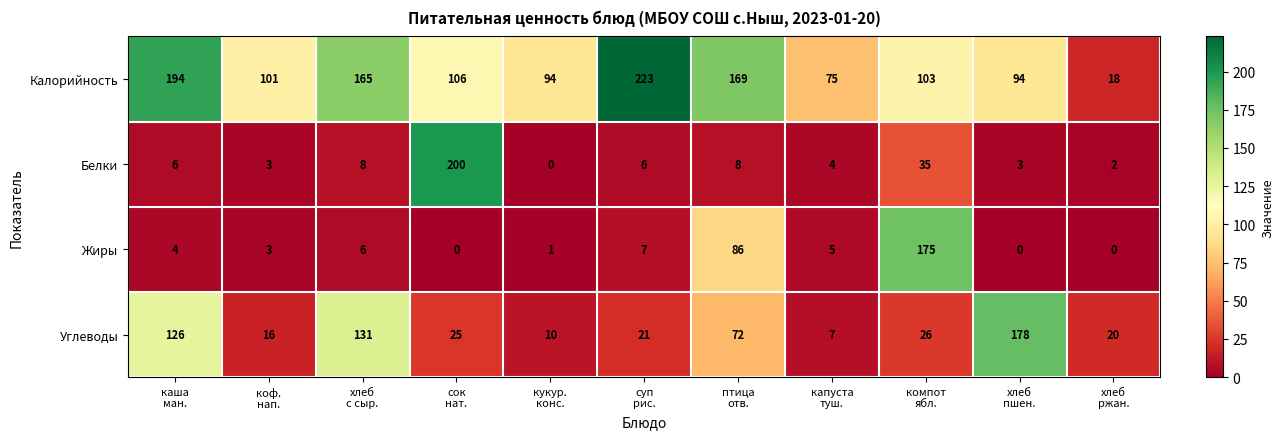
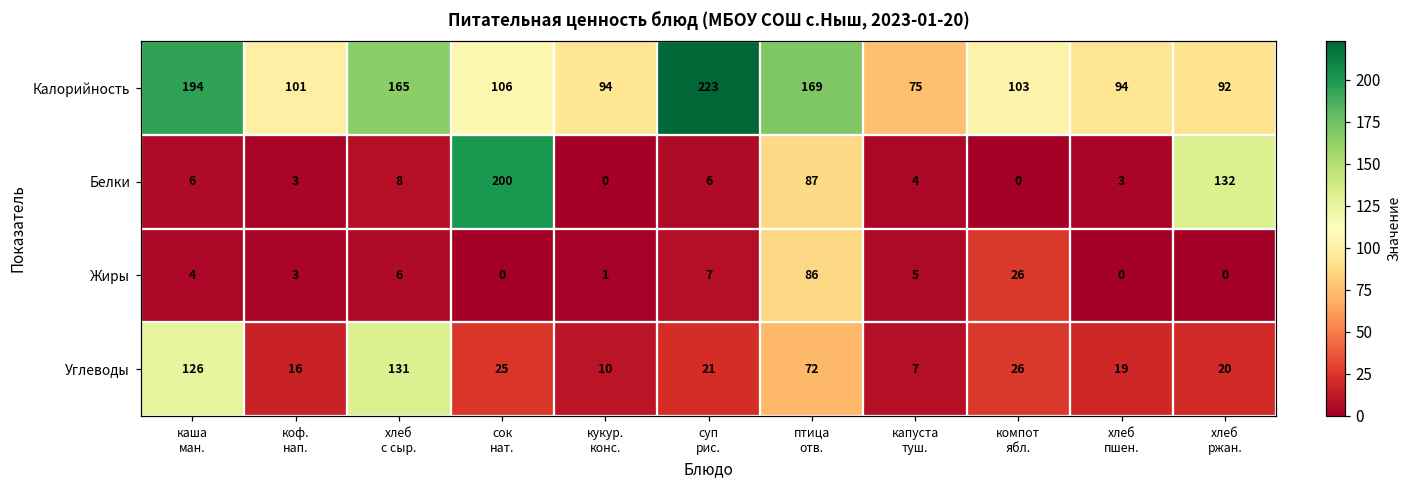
  {
    "Калорийность": {
      "каша ман.": 194,
      "коф. нап.": 101,
      "хлеб с сыр.": 165,
      "сок нат.": 106,
      "кукур. конс.": 94,
      "суп рис.": 223,
      "птица отв.": 169,
      "капуста туш.": 75,
      "компот ябл.": 103,
      "хлеб пшен.": 94,
-     "хлеб ржан.": 18
+     "хлеб ржан.": 92
    },
    "Белки": {
      "каша ман.": 6,
      "коф. нап.": 3,
      "хлеб с сыр.": 8,
      "сок нат.": 200,
      "кукур. конс.": 0,
      "суп рис.": 6,
-     "птица отв.": 8,
+     "птица отв.": 87,
      "капуста туш.": 4,
-     "компот ябл.": 35,
+     "компот ябл.": 0,
      "хлеб пшен.": 3,
-     "хлеб ржан.": 2
+     "хлеб ржан.": 132
    },
    "Жиры": {
      "каша ман.": 4,
      "коф. нап.": 3,
      "хлеб с сыр.": 6,
      "сок нат.": 0,
      "кукур. конс.": 1,
      "суп рис.": 7,
      "птица отв.": 86,
      "капуста туш.": 5,
-     "компот ябл.": 175,
+     "компот ябл.": 26,
      "хлеб пшен.": 0,
      "хлеб ржан.": 0
    },
    "Углеводы": {
      "каша ман.": 126,
      "коф. нап.": 16,
      "хлеб с сыр.": 131,
      "сок нат.": 25,
      "кукур. конс.": 10,
      "суп рис.": 21,
      "птица отв.": 72,
      "капуста туш.": 7,
      "компот ябл.": 26,
-     "хлеб пшен.": 178,
+     "хлеб пшен.": 19,
      "хлеб ржан.": 20
    }
  }
